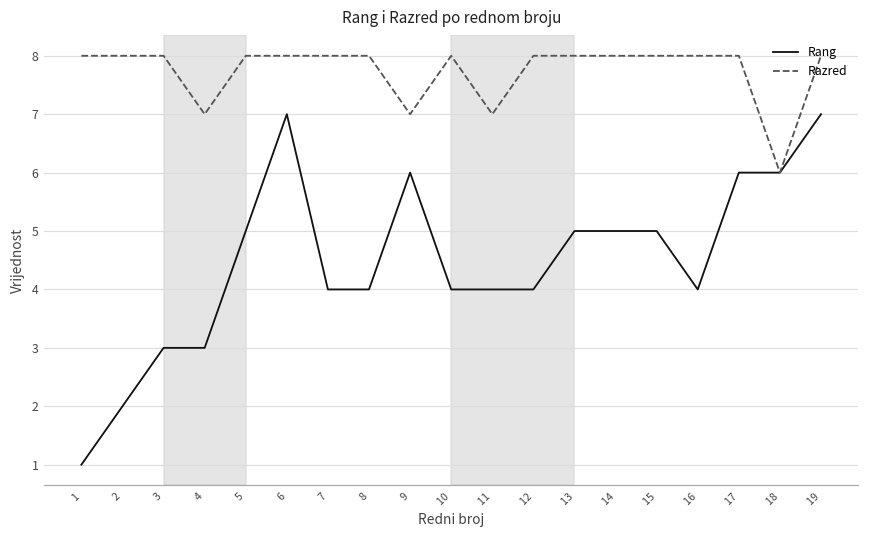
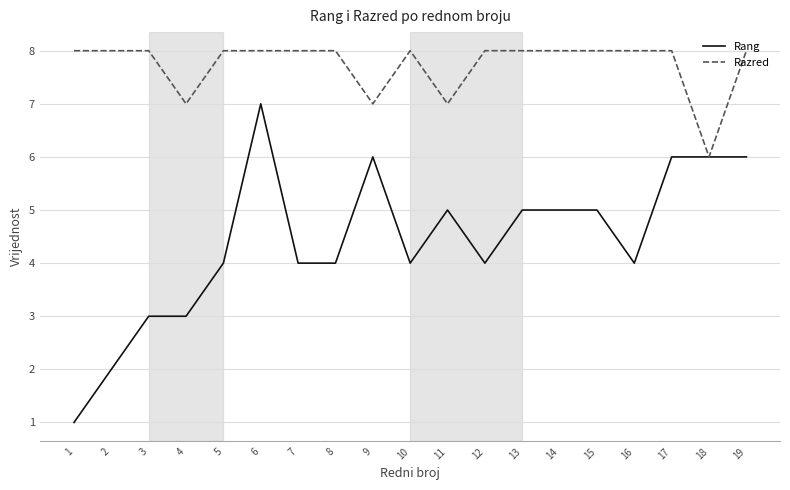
  {
    "Rang": {
      "1": 1,
      "2": 2,
      "3": 3,
      "4": 3,
-     "5": 5,
+     "5": 4,
      "6": 7,
      "7": 4,
      "8": 4,
      "9": 6,
      "10": 4,
-     "11": 4,
+     "11": 5,
      "12": 4,
      "13": 5,
      "14": 5,
      "15": 5,
      "16": 4,
      "17": 6,
-     "19": 7
+     "19": 6
    },
    "Razred": {
      "1": 8,
      "2": 8,
      "3": 8,
      "4": 7,
      "5": 8,
      "6": 8,
      "7": 8,
      "8": 8,
      "9": 7,
      "10": 8,
      "11": 7,
      "12": 8,
      "13": 8,
      "14": 8,
      "15": 8,
      "16": 8,
      "17": 8,
      "19": 8
    }
  }
